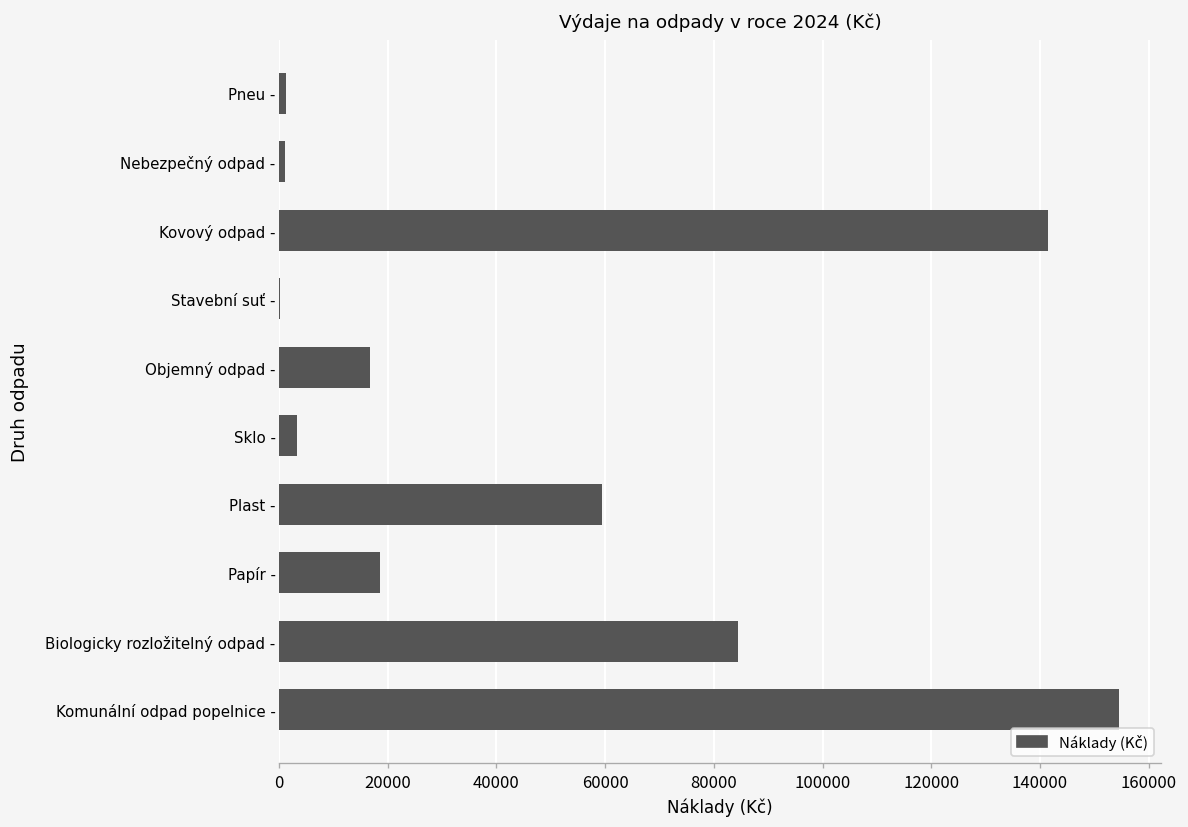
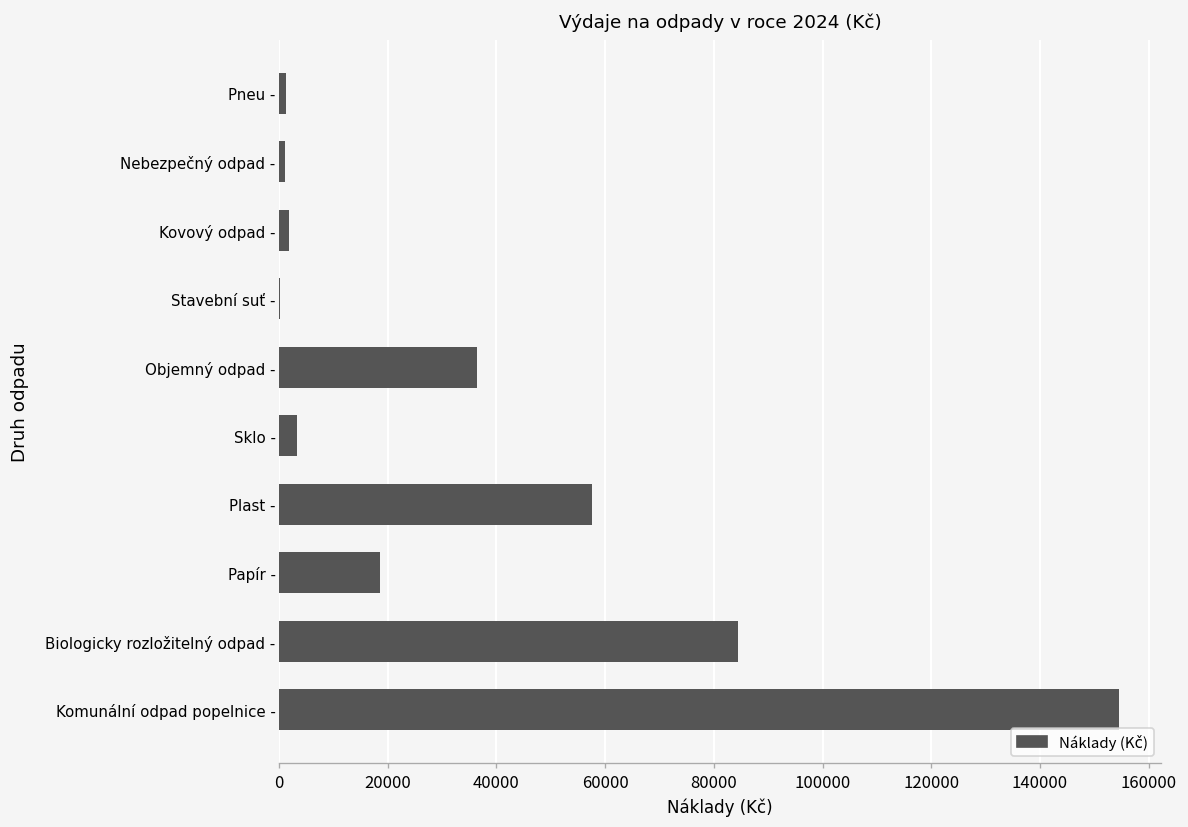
  {
    "Pneu -": 1000,
    "Nebezpečný odpad -": 1000,
-   "Kovový odpad -": 142000,
-   "Objemný odpad -": 17000,
+   "Kovový odpad -": 2000,
+   "Objemný odpad -": 36000,
    "Sklo -": 3000,
-   "Plast -": 59000,
+   "Plast -": 58000,
    "Papír -": 19000,
    "Biologicky rozložitelný odpad -": 84000,
    "Komunální odpad popelnice -": 155000
  }
